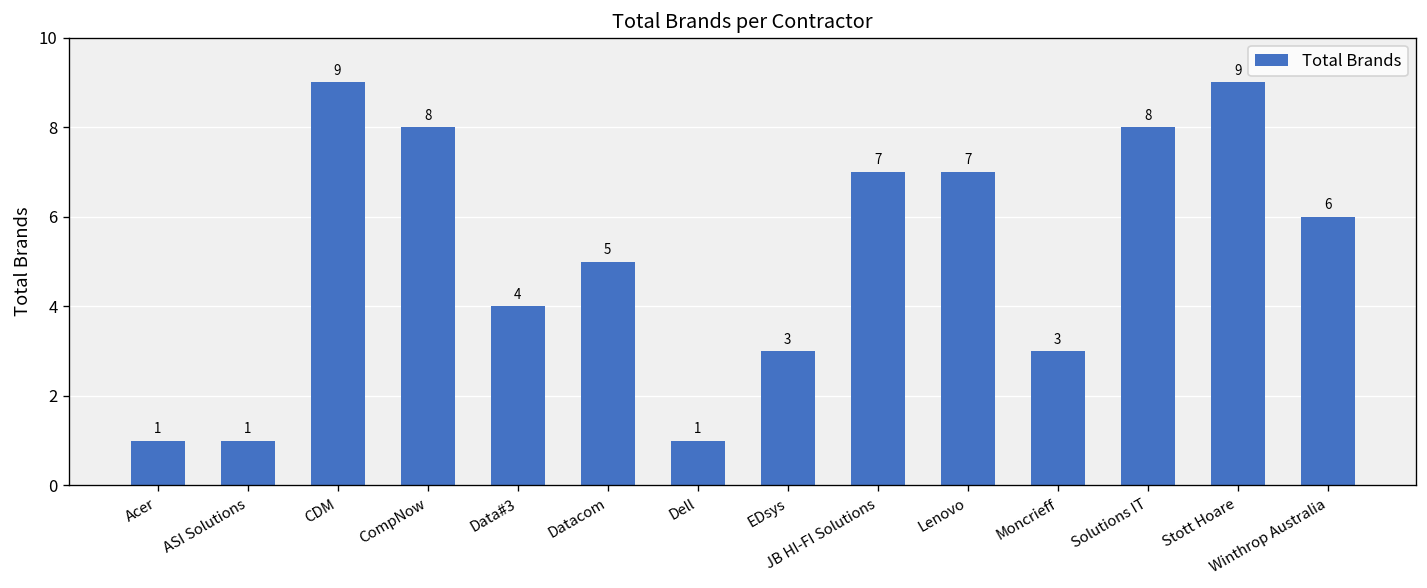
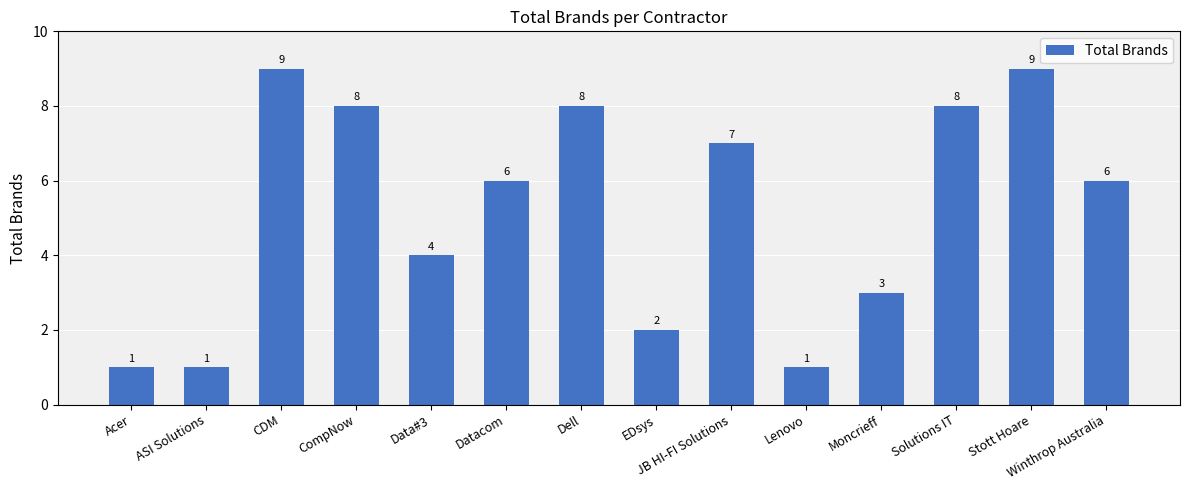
  {
    "Acer": 1,
    "ASI Solutions": 1,
    "CDM": 9,
    "CompNow": 8,
    "Data#3": 4,
-   "Datacom": 5,
-   "Dell": 1,
-   "EDsys": 3,
+   "Datacom": 6,
+   "Dell": 8,
+   "EDsys": 2,
    "JB HI-FI Solutions": 7,
-   "Lenovo": 7,
+   "Lenovo": 1,
    "Moncrieff": 3,
    "Solutions IT": 8,
    "Stott Hoare": 9,
    "Winthrop Australia": 6
  }
